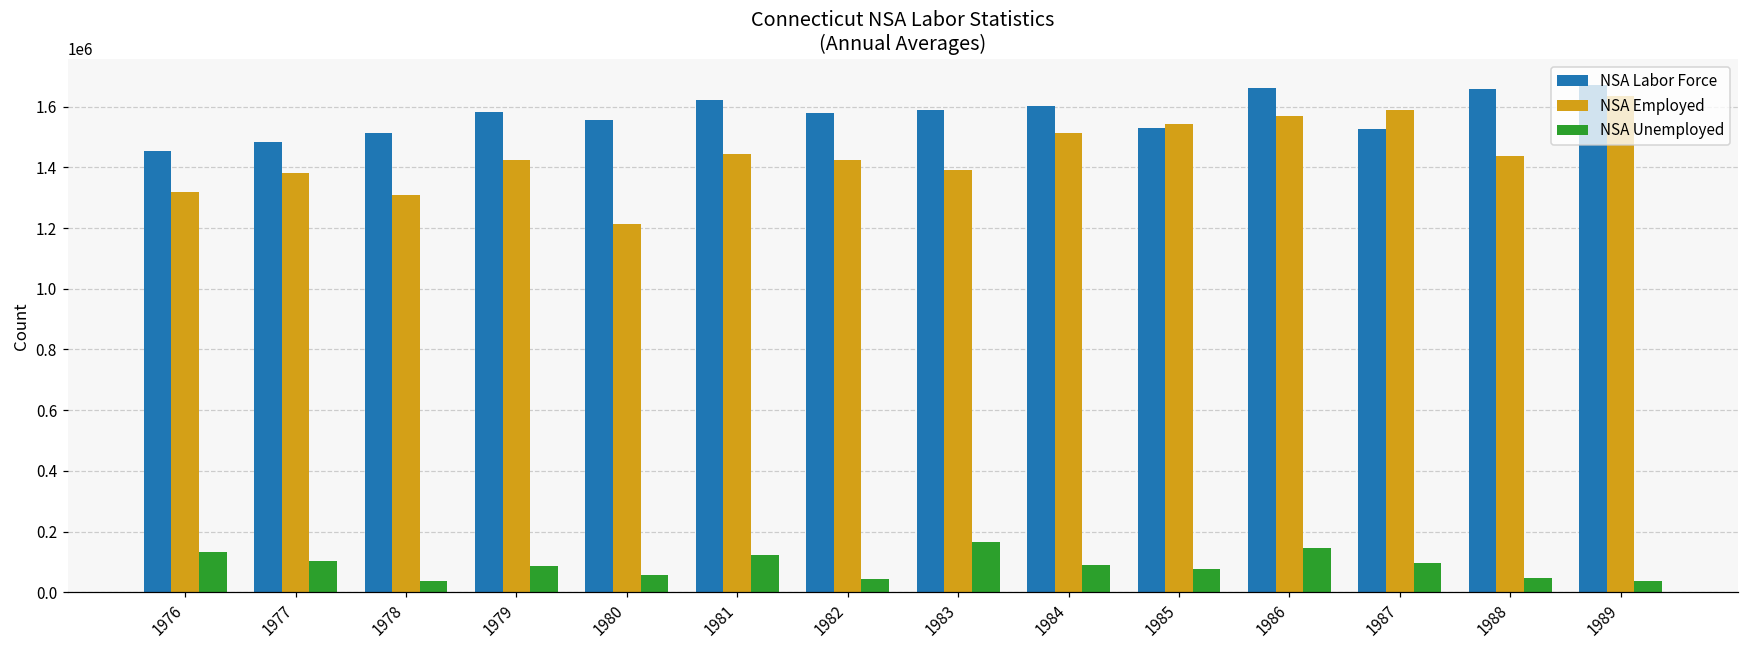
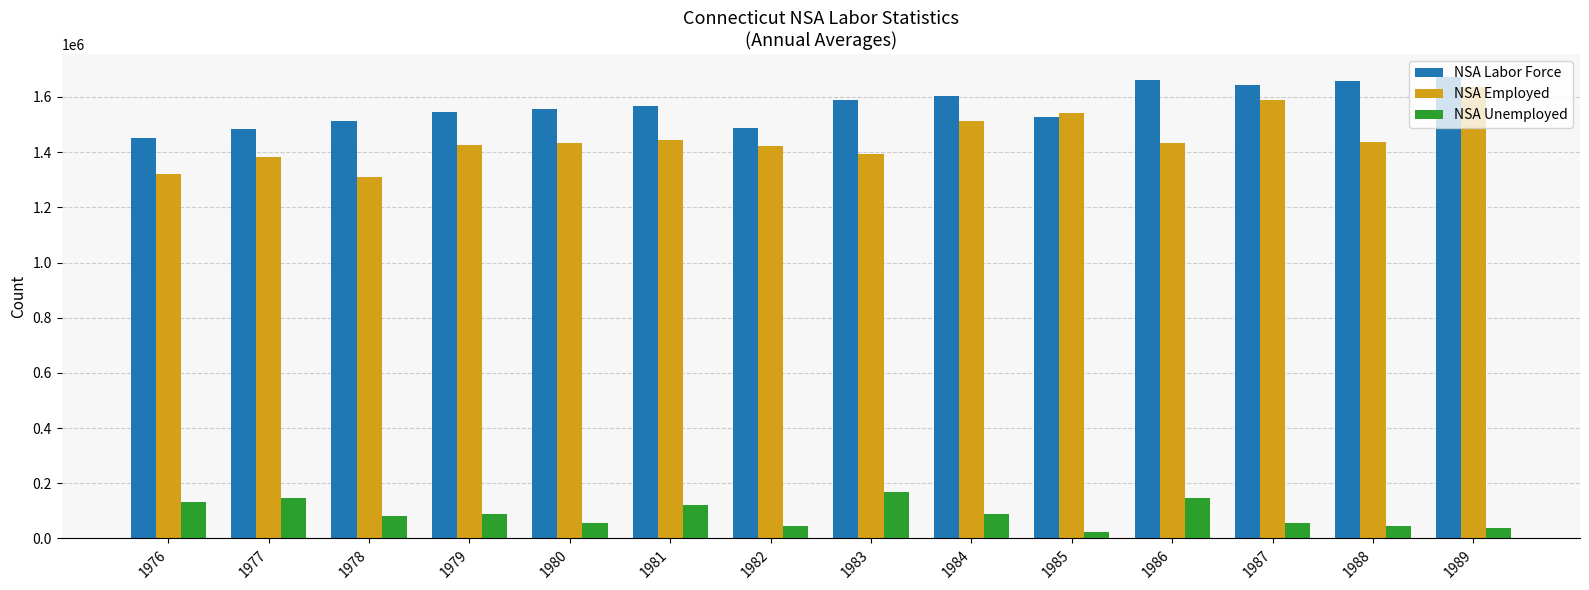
  {
    "NSA Labor Force": {
      "1976": 1450000,
      "1977": 1480000,
      "1978": 1510000,
-     "1979": 1580000,
+     "1979": 1550000,
      "1980": 1560000,
-     "1981": 1620000,
-     "1982": 1580000,
+     "1981": 1570000,
+     "1982": 1490000,
      "1983": 1590000,
      "1984": 1600000,
      "1985": 1530000,
      "1986": 1660000,
-     "1987": 1530000,
+     "1987": 1650000,
      "1988": 1660000
    },
    "NSA Employed": {
      "1976": 1320000,
      "1977": 1380000,
      "1978": 1310000,
      "1979": 1420000,
-     "1980": 1210000,
+     "1980": 1430000,
      "1981": 1450000,
      "1982": 1420000,
      "1983": 1390000,
      "1984": 1510000,
      "1985": 1540000,
-     "1986": 1570000,
+     "1986": 1430000,
      "1987": 1590000,
      "1988": 1440000
    },
    "NSA Unemployed": {
      "1976": 130000,
-     "1977": 100000,
-     "1978": 40000,
+     "1977": 150000,
+     "1978": 80000,
      "1979": 90000,
      "1980": 60000,
      "1981": 120000,
      "1982": 40000,
      "1983": 170000,
      "1984": 90000,
-     "1985": 80000,
+     "1985": 30000,
      "1986": 150000,
-     "1987": 100000,
+     "1987": 60000,
      "1988": 50000,
      "1989": 40000
    }
  }
